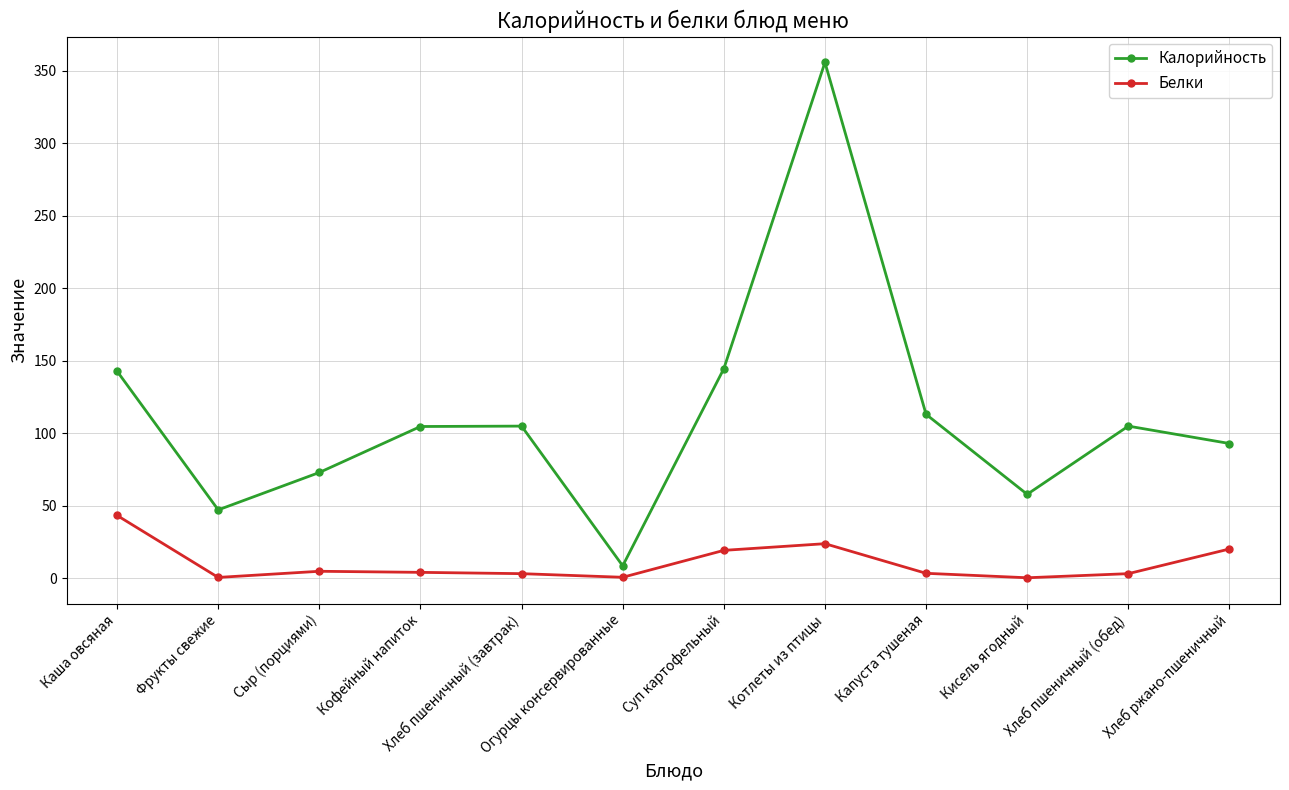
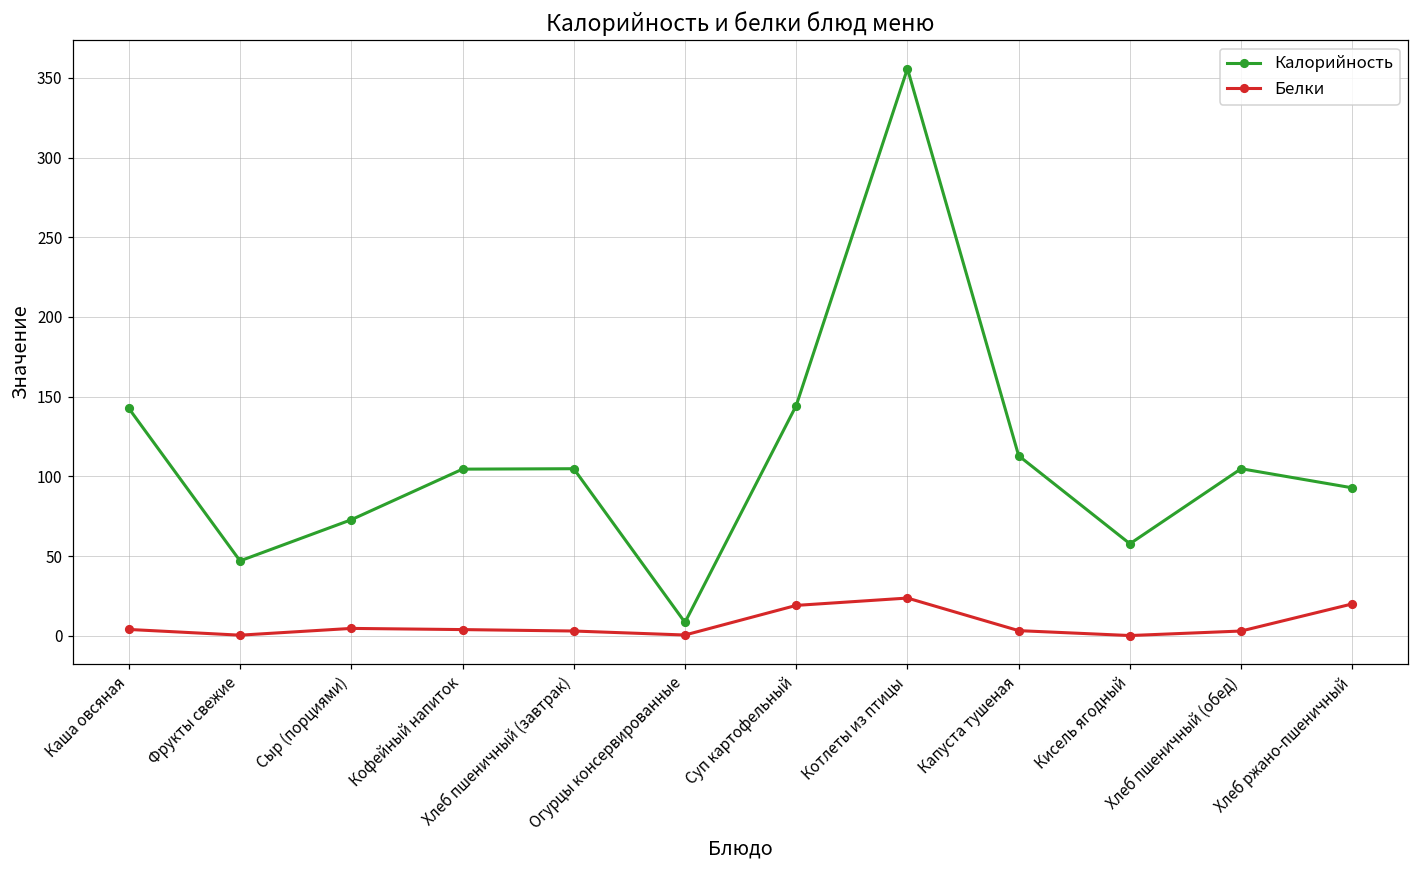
  {
    "Калорийность": {
      "Каша овсяная": 143,
      "Фрукты свежие": 47,
      "Сыр (порциями)": 73,
      "Кофейный напиток": 105,
      "Хлеб пшеничный (завтрак)": 105,
      "Огурцы консервированные": 8,
      "Суп картофельный": 144,
      "Котлеты из птицы": 356,
      "Капуста тушеная": 113,
      "Кисель ягодный": 58,
      "Хлеб пшеничный (обед)": 105,
      "Хлеб ржано-пшеничный": 93
    },
    "Белки": {
-     "Каша овсяная": 43,
+     "Каша овсяная": 4,
      "Фрукты свежие": 0,
      "Сыр (порциями)": 5,
      "Кофейный напиток": 4,
      "Хлеб пшеничный (завтрак)": 3,
      "Огурцы консервированные": 1,
      "Суп картофельный": 19,
      "Котлеты из птицы": 24,
      "Капуста тушеная": 3,
      "Кисель ягодный": 0,
      "Хлеб пшеничный (обед)": 3,
      "Хлеб ржано-пшеничный": 20
    }
  }
